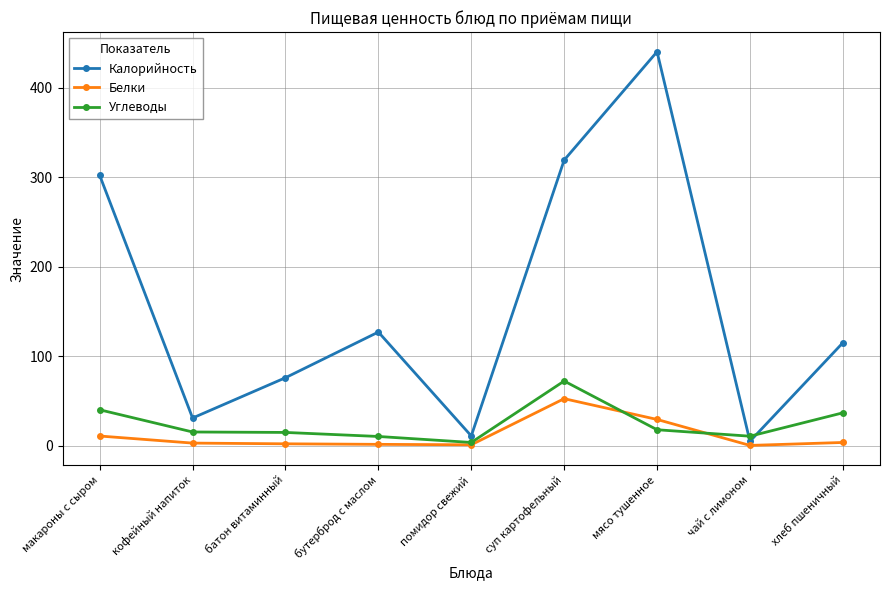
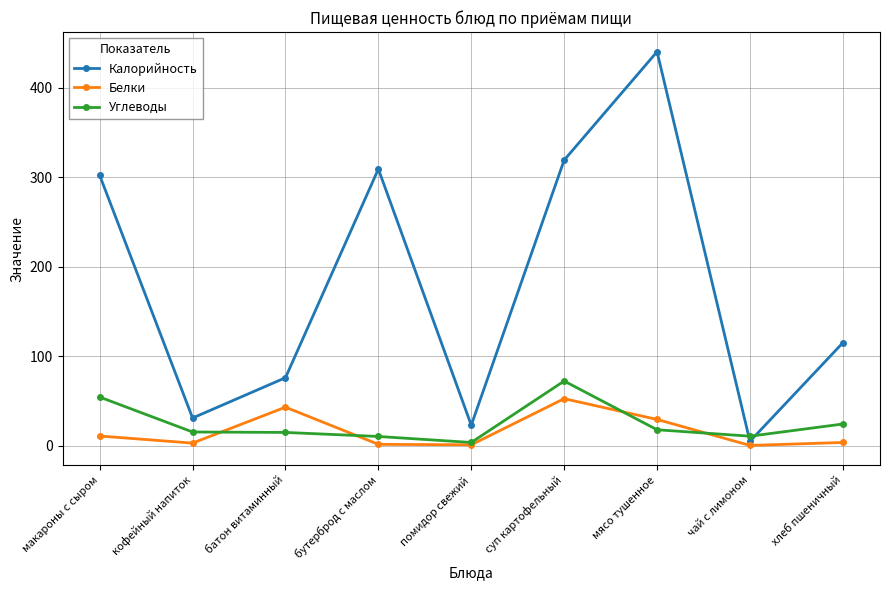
  {
    "Калорийность": {
      "макароны с сыром": 300,
      "кофейный напиток": 30,
      "батон витаминный": 80,
-     "бутерброд с маслом": 130,
-     "помидор свежий": 10,
+     "бутерброд с маслом": 310,
+     "помидор свежий": 20,
      "суп картофельный": 320,
      "мясо тушенное": 440,
      "чай с лимоном": 10,
      "хлеб пшеничный": 120
    },
    "Белки": {
      "макароны с сыром": 10,
      "кофейный напиток": 0,
-     "батон витаминный": 0,
+     "батон витаминный": 40,
      "бутерброд с маслом": 0,
      "суп картофельный": 50,
      "мясо тушенное": 30,
      "чай с лимоном": 0,
      "хлеб пшеничный": 0
    },
    "Углеводы": {
-     "макароны с сыром": 40,
+     "макароны с сыром": 50,
      "кофейный напиток": 20,
      "батон витаминный": 10,
      "бутерброд с маслом": 10,
      "суп картофельный": 70,
      "мясо тушенное": 20,
      "чай с лимоном": 10,
-     "хлеб пшеничный": 40
+     "хлеб пшеничный": 20
    }
  }
